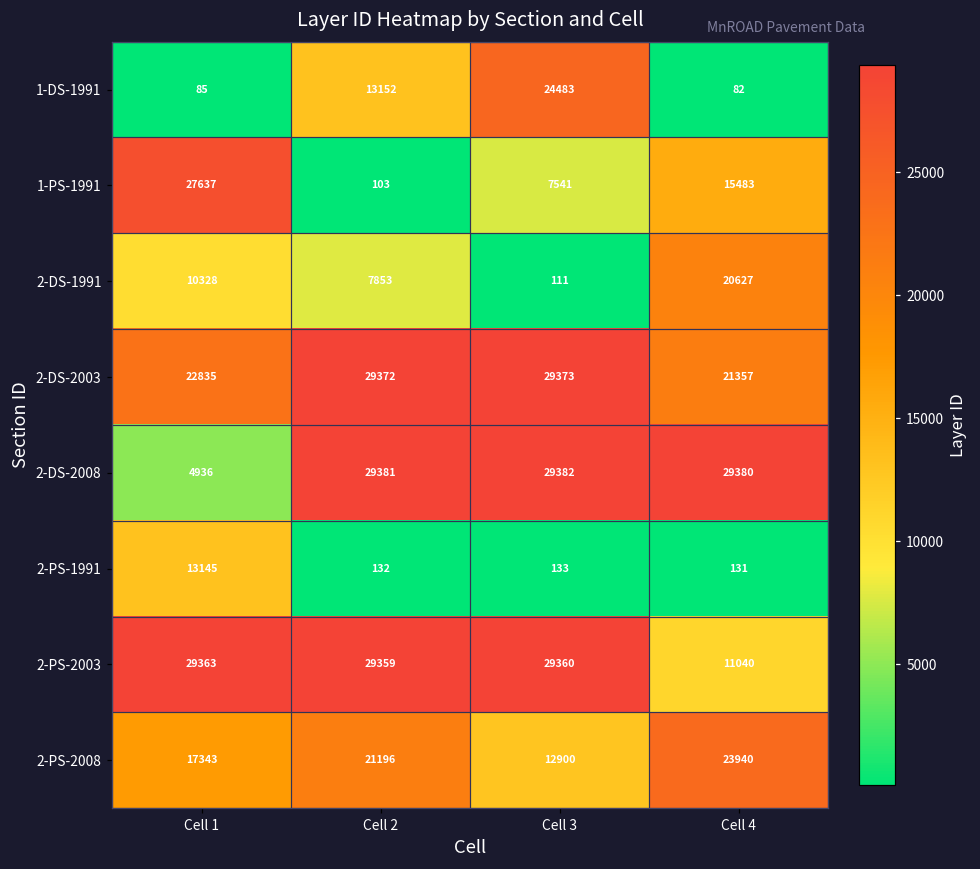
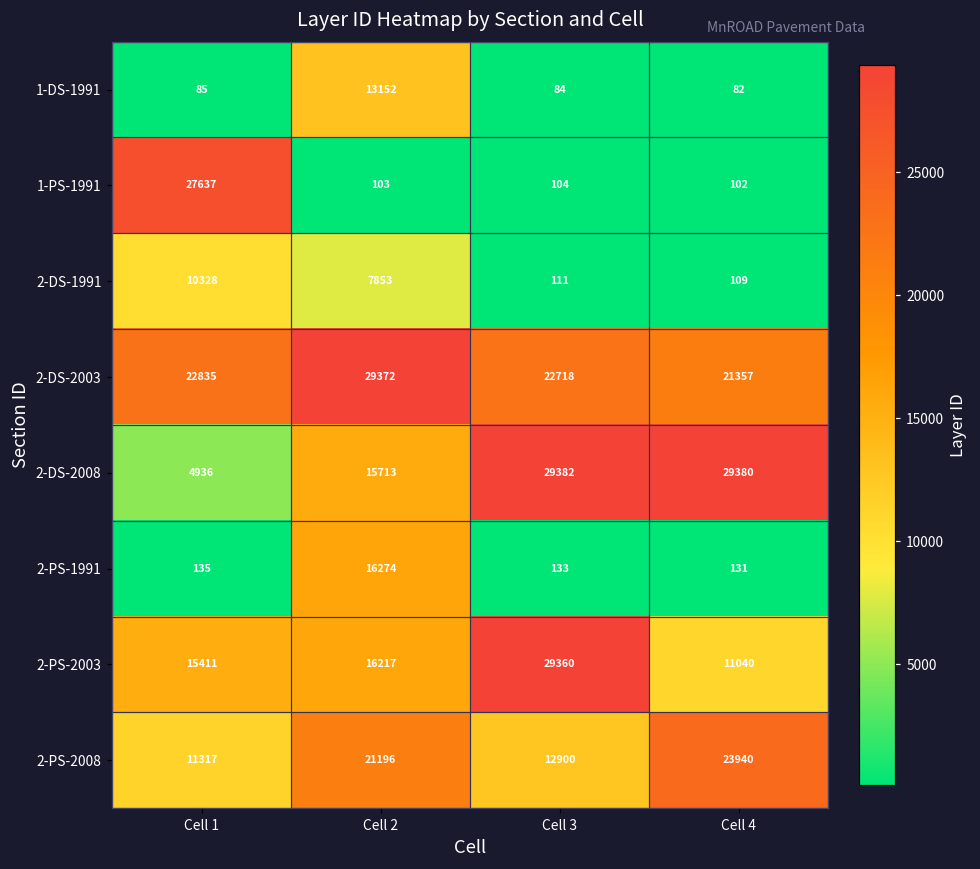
  {
    "1-DS-1991": {
      "Cell 1": 85,
      "Cell 2": 13152,
-     "Cell 3": 24483,
+     "Cell 3": 84,
      "Cell 4": 82
    },
    "1-PS-1991": {
      "Cell 1": 27637,
      "Cell 2": 103,
-     "Cell 3": 7541,
-     "Cell 4": 15483
+     "Cell 3": 104,
+     "Cell 4": 102
    },
    "2-DS-1991": {
      "Cell 1": 10328,
      "Cell 2": 7853,
      "Cell 3": 111,
-     "Cell 4": 20627
+     "Cell 4": 109
    },
    "2-DS-2003": {
      "Cell 1": 22835,
      "Cell 2": 29372,
-     "Cell 3": 29373,
+     "Cell 3": 22718,
      "Cell 4": 21357
    },
    "2-DS-2008": {
      "Cell 1": 4936,
-     "Cell 2": 29381,
+     "Cell 2": 15713,
      "Cell 3": 29382,
      "Cell 4": 29380
    },
    "2-PS-1991": {
-     "Cell 1": 13145,
-     "Cell 2": 132,
+     "Cell 1": 135,
+     "Cell 2": 16274,
      "Cell 3": 133,
      "Cell 4": 131
    },
    "2-PS-2003": {
-     "Cell 1": 29363,
-     "Cell 2": 29359,
+     "Cell 1": 15411,
+     "Cell 2": 16217,
      "Cell 3": 29360,
      "Cell 4": 11040
    },
    "2-PS-2008": {
-     "Cell 1": 17343,
+     "Cell 1": 11317,
      "Cell 2": 21196,
      "Cell 3": 12900,
      "Cell 4": 23940
    }
  }
